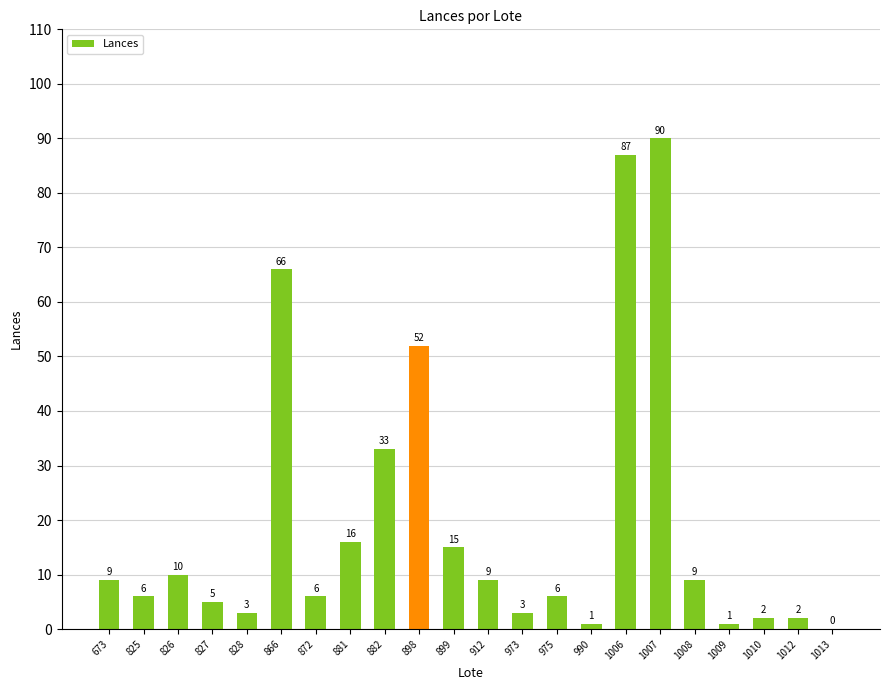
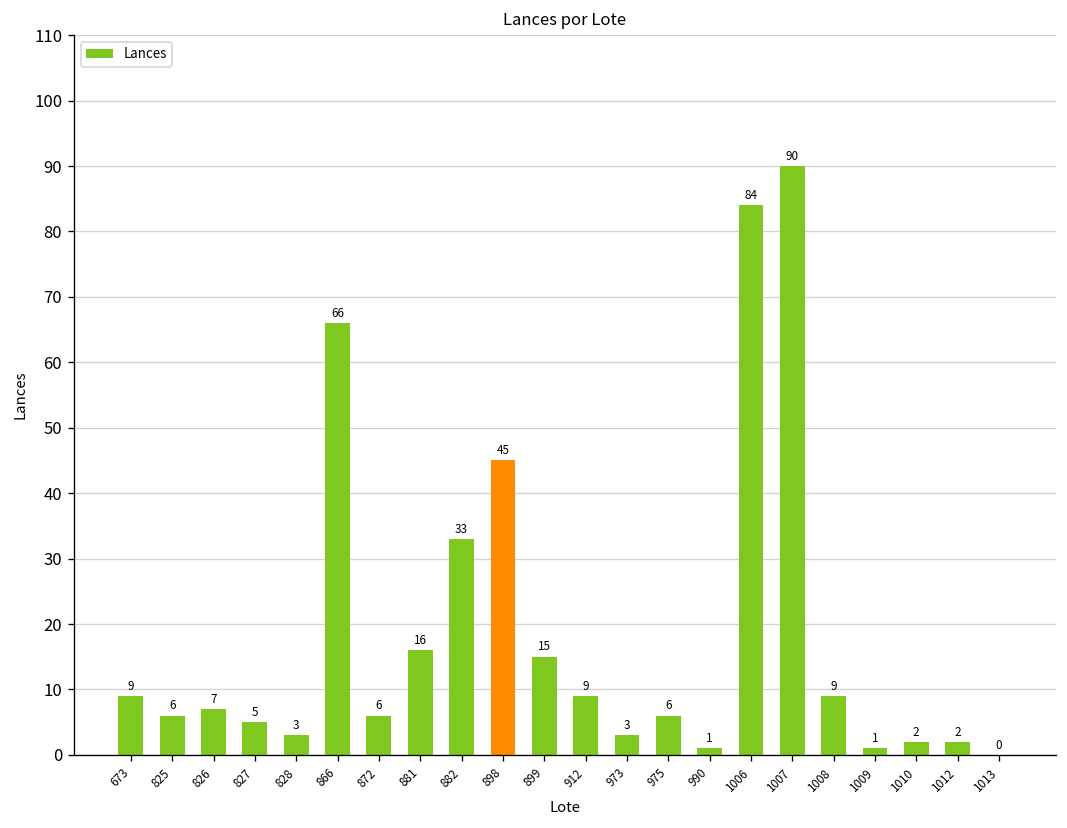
  {
    "673": 9,
    "825": 6,
-   "826": 10,
+   "826": 7,
    "827": 5,
    "828": 3,
    "866": 66,
    "872": 6,
    "881": 16,
    "882": 33,
-   "898": 52,
+   "898": 45,
    "899": 15,
    "912": 9,
    "973": 3,
    "975": 6,
    "990": 1,
-   "1006": 87,
+   "1006": 84,
    "1007": 90,
    "1008": 9,
    "1009": 1,
    "1010": 2,
    "1012": 2,
    "1013": 0
  }
